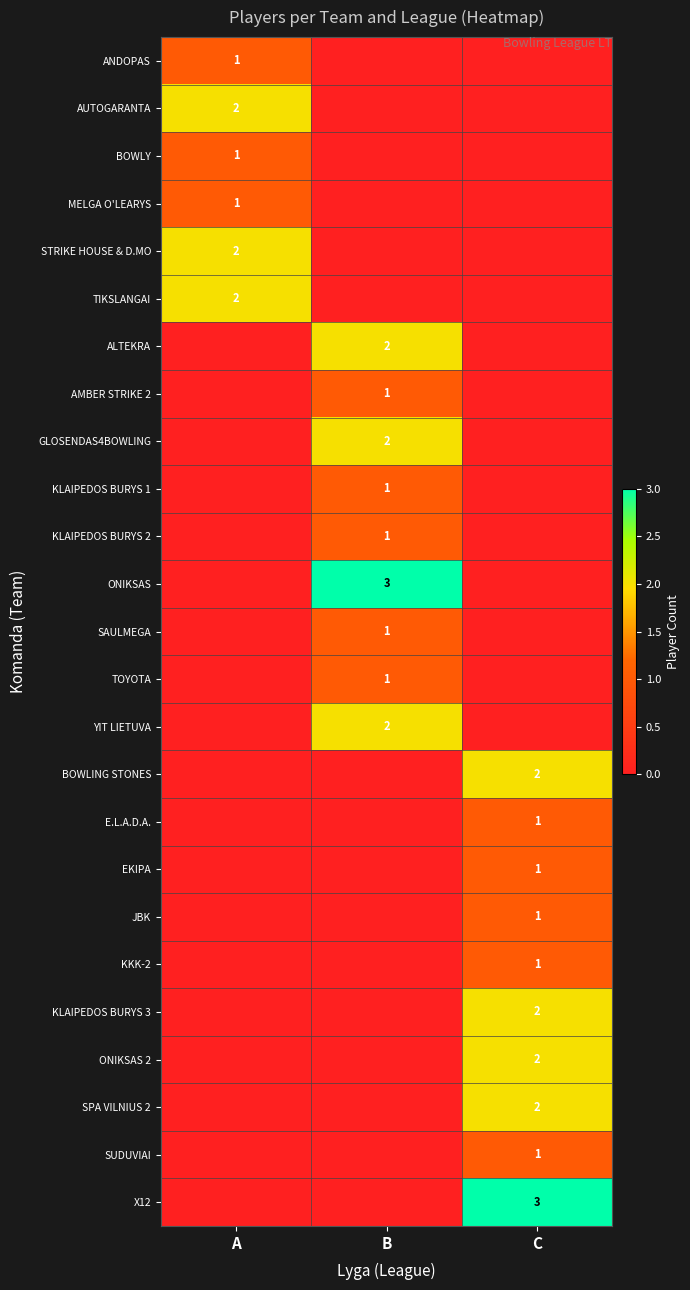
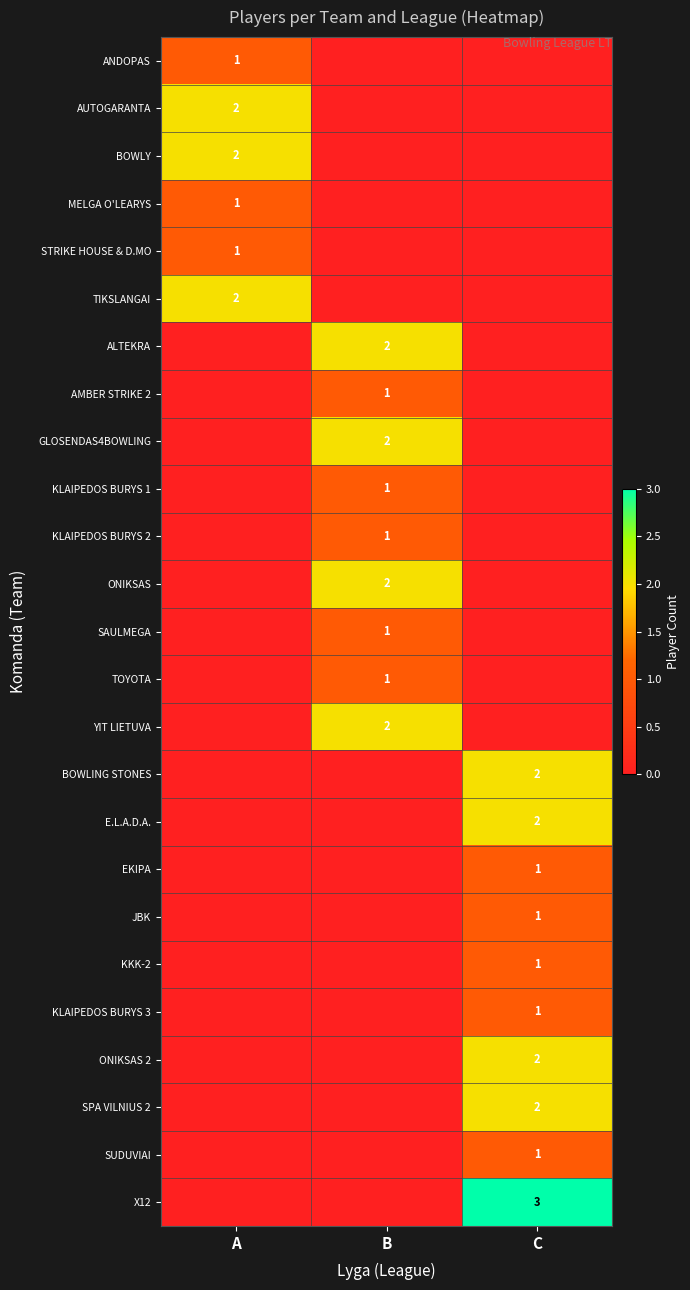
  {
    "ANDOPAS": {
      "A": 1
    },
    "AUTOGARANTA": {
      "A": 2
    },
    "BOWLY": {
-     "A": 1
+     "A": 2
    },
    "MELGA O'LEARYS": {
      "A": 1
    },
    "STRIKE HOUSE & D.MO": {
-     "A": 2
+     "A": 1
    },
    "TIKSLANGAI": {
      "A": 2
    },
    "ALTEKRA": {
      "B": 2
    },
    "AMBER STRIKE 2": {
      "B": 1
    },
    "GLOSENDAS4BOWLING": {
      "B": 2
    },
    "KLAIPEDOS BURYS 1": {
      "B": 1
    },
    "KLAIPEDOS BURYS 2": {
      "B": 1
    },
    "ONIKSAS": {
-     "B": 3
+     "B": 2
    },
    "SAULMEGA": {
      "B": 1
    },
    "TOYOTA": {
      "B": 1
    },
    "YIT LIETUVA": {
      "B": 2
    },
    "BOWLING STONES": {
      "C": 2
    },
    "E.L.A.D.A.": {
-     "C": 1
+     "C": 2
    },
    "EKIPA": {
      "C": 1
    },
    "JBK": {
      "C": 1
    },
    "KKK-2": {
      "C": 1
    },
    "KLAIPEDOS BURYS 3": {
-     "C": 2
+     "C": 1
    },
    "ONIKSAS 2": {
      "C": 2
    },
    "SPA VILNIUS 2": {
      "C": 2
    },
    "SUDUVIAI": {
      "C": 1
    },
    "X12": {
      "C": 3
    }
  }
